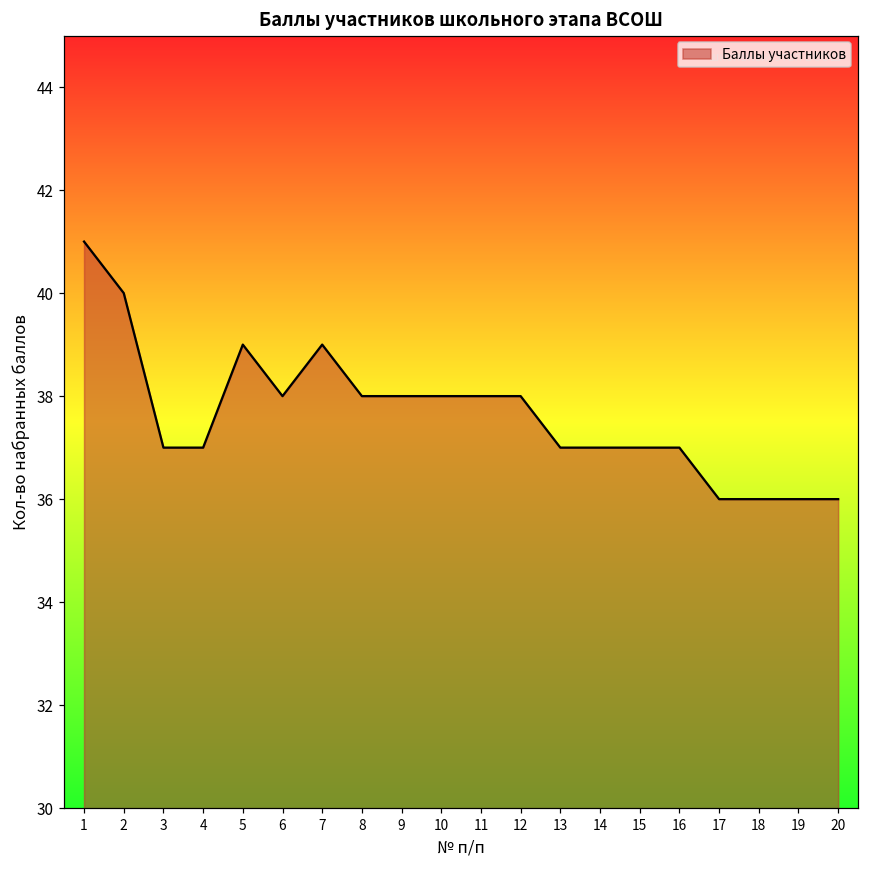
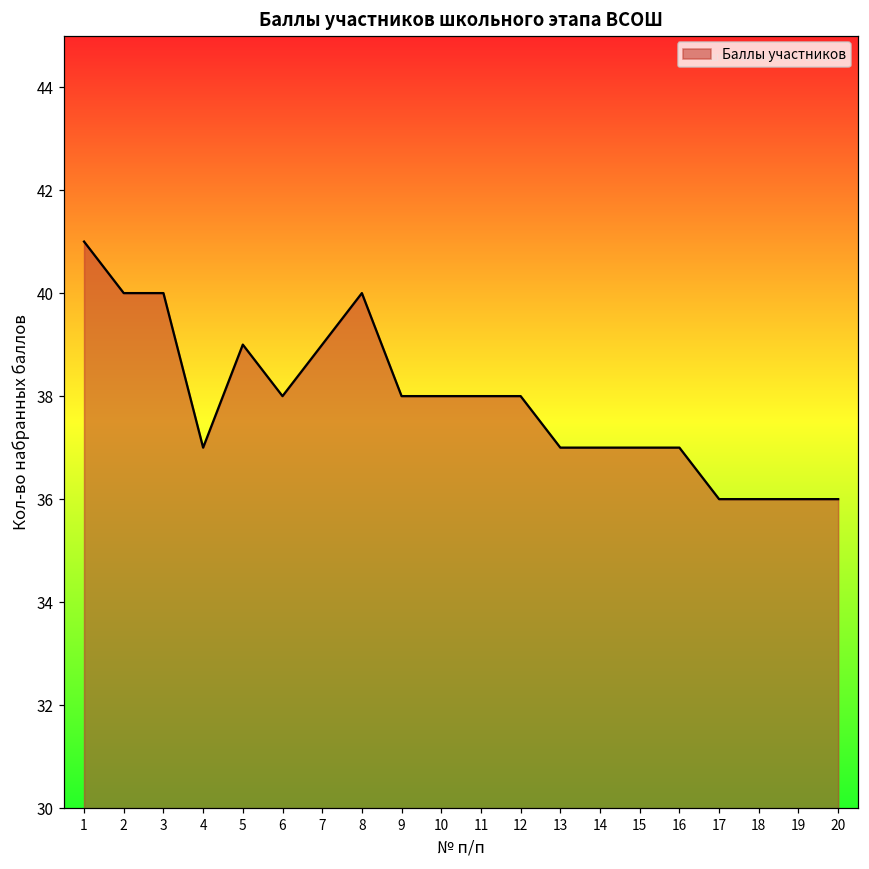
  {
    "1": 41,
    "2": 40,
-   "3": 37,
+   "3": 40,
    "4": 37,
    "5": 39,
    "6": 38,
    "7": 39,
-   "8": 38,
+   "8": 40,
    "9": 38,
    "10": 38,
    "11": 38,
    "12": 38,
    "13": 37,
    "14": 37,
    "15": 37,
    "16": 37,
    "17": 36,
    "18": 36,
    "19": 36,
    "20": 36
  }
